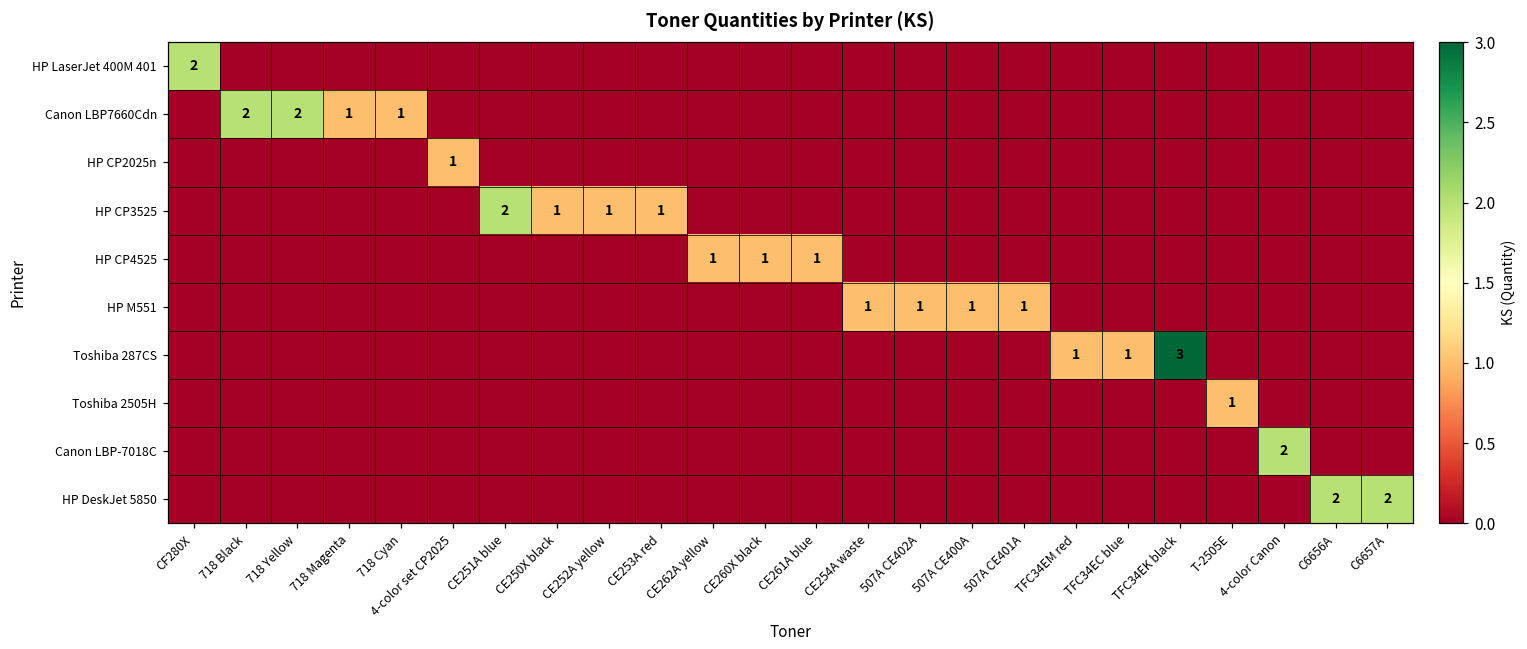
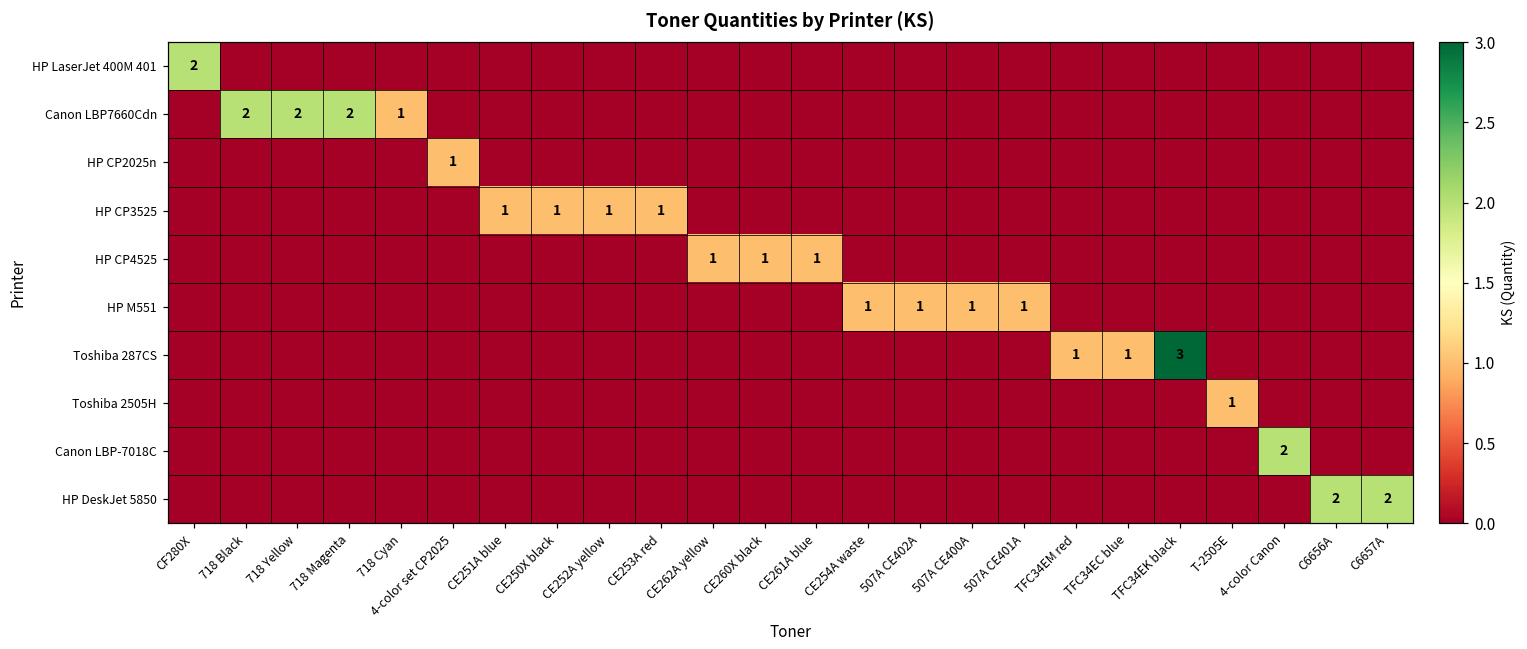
  {
    "HP LaserJet 400M 401": {
      "CF280X": 2
    },
    "Canon LBP7660Cdn": {
      "718 Black": 2,
      "718 Yellow": 2,
-     "718 Magenta": 1,
+     "718 Magenta": 2,
      "718 Cyan": 1
    },
    "HP CP2025n": {
      "4-color set CP2025": 1
    },
    "HP CP3525": {
-     "CE251A blue": 2,
+     "CE251A blue": 1,
      "CE250X black": 1,
      "CE252A yellow": 1,
      "CE253A red": 1
    },
    "HP CP4525": {
      "CE262A yellow": 1,
      "CE260X black": 1,
      "CE261A blue": 1
    },
    "HP M551": {
      "CE254A waste": 1,
      "507A CE402A": 1,
      "507A CE400A": 1,
      "507A CE401A": 1
    },
    "Toshiba 287CS": {
      "TFC34EM red": 1,
      "TFC34EC blue": 1,
      "TFC34EK black": 3
    },
    "Toshiba 2505H": {
      "T-2505E": 1
    },
    "Canon LBP-7018C": {
      "4-color Canon": 2
    },
    "HP DeskJet 5850": {
      "C6656A": 2,
      "C6657A": 2
    }
  }
